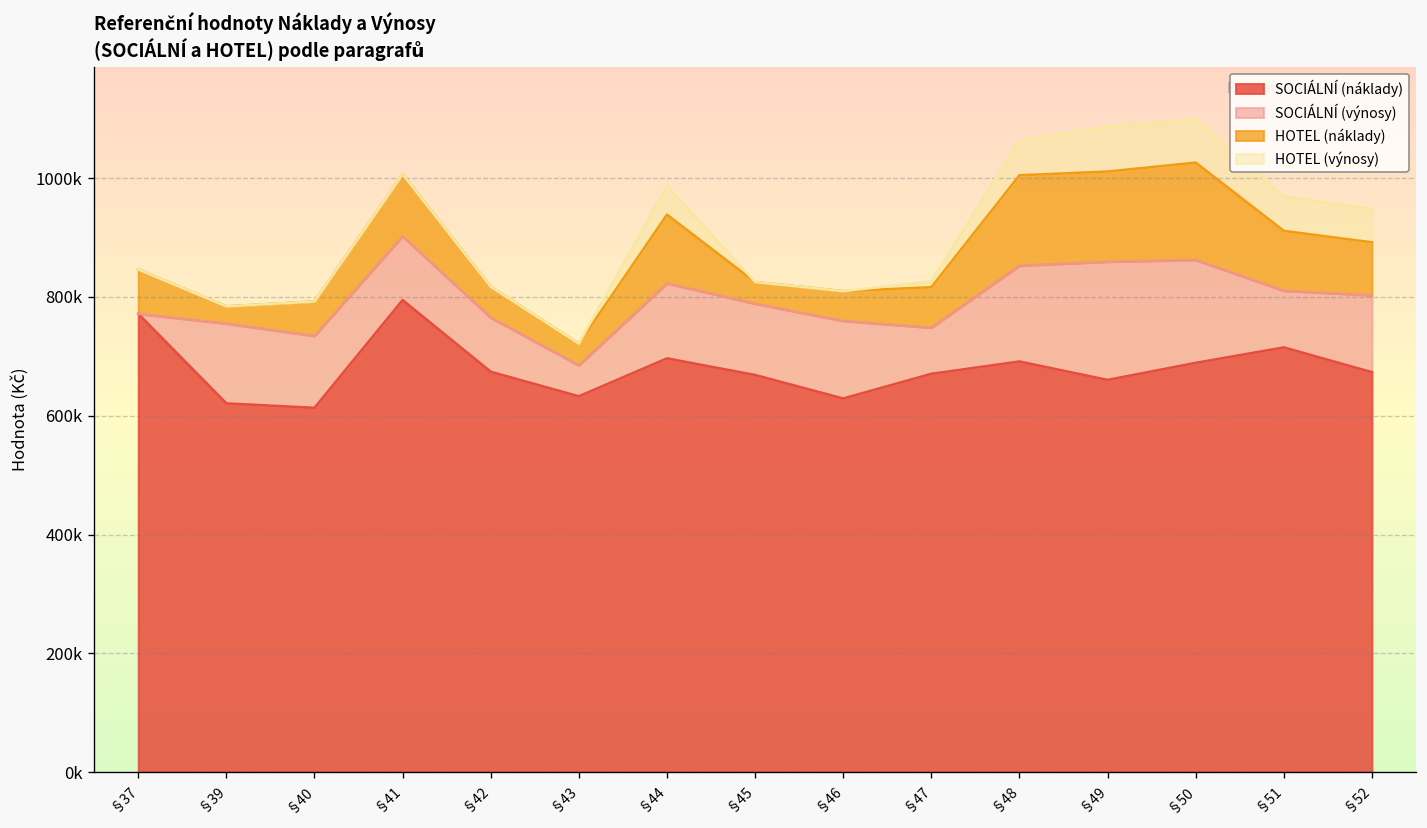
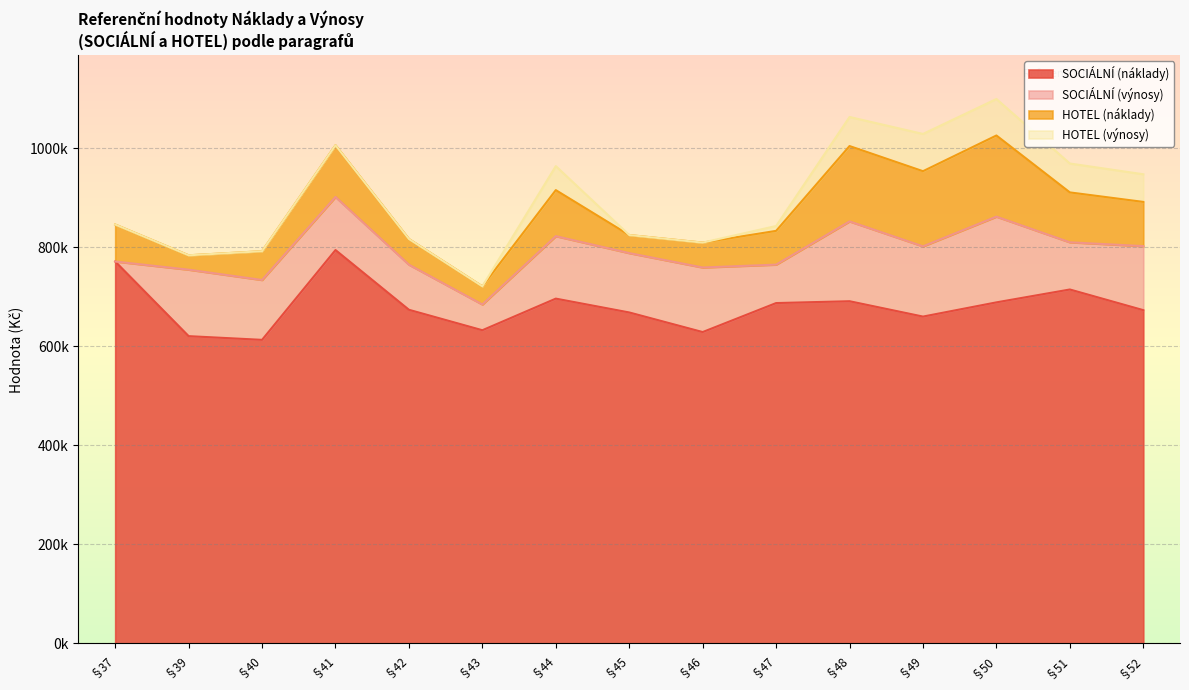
  {
    "SOCIÁLNÍ (náklady)": {
      "§39": 620000,
      "§40": 610000,
      "§41": 790000,
      "§42": 670000,
      "§43": 630000,
      "§44": 700000,
      "§45": 670000,
      "§46": 630000,
-     "§47": 670000,
+     "§47": 690000,
      "§48": 690000,
      "§49": 660000,
      "§50": 690000,
      "§51": 720000,
      "§52": 670000
    },
    "SOCIÁLNÍ (výnosy)": {
      "§39": 130000,
      "§40": 120000,
      "§41": 110000,
      "§42": 90000,
      "§43": 50000,
      "§44": 130000,
      "§45": 120000,
      "§46": 130000,
      "§47": 80000,
      "§48": 160000,
-     "§49": 200000,
+     "§49": 140000,
      "§50": 170000,
      "§51": 100000,
      "§52": 130000
    },
    "HOTEL (náklady)": {
-     "§44": 120000,
+     "§44": 90000,
      "§47": 70000,
      "§48": 150000,
      "§49": 150000,
      "§50": 160000,
      "§51": 100000,
      "§52": 90000
    },
    "HOTEL (výnosy)": {
      "§44": 50000,
      "§47": 10000,
      "§48": 60000,
      "§49": 80000,
      "§50": 70000,
      "§51": 60000,
      "§52": 60000
    }
  }
